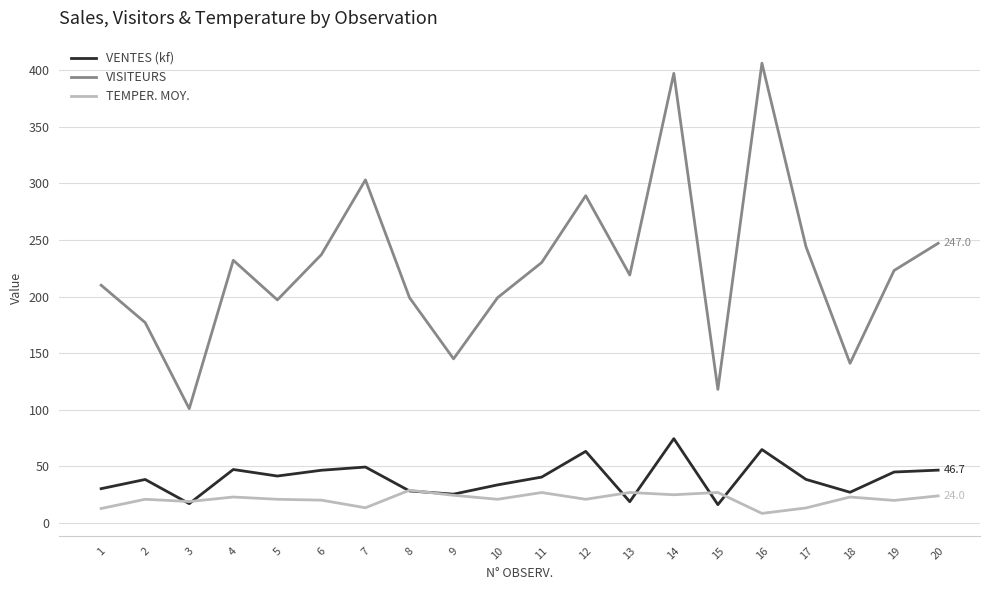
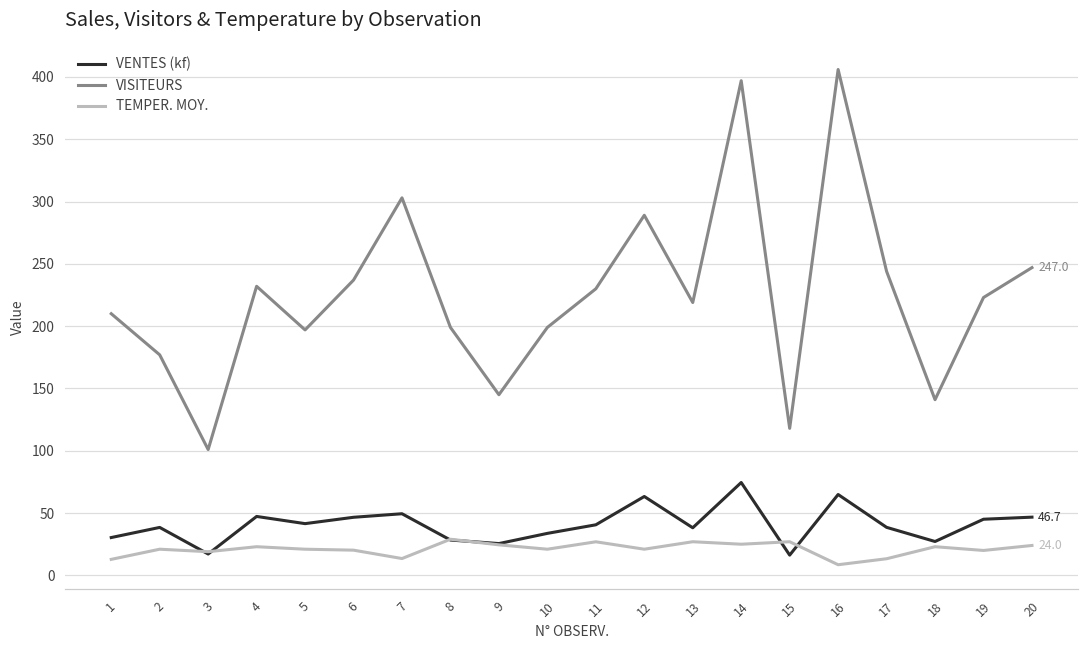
  {
    "VENTES (kf)": {
      "1": 30,
      "2": 38,
      "4": 47,
      "5": 42,
      "6": 47,
      "7": 49,
      "10": 34,
      "11": 41,
      "12": 63,
-     "13": 19,
+     "13": 38,
      "14": 75,
      "15": 16,
      "16": 65,
      "17": 39,
      "18": 27,
      "19": 45
    },
    "VISITEURS": {
      "20": 247.0
    },
    "TEMPER. MOY.": {
      "20": 24.0
    }
  }
